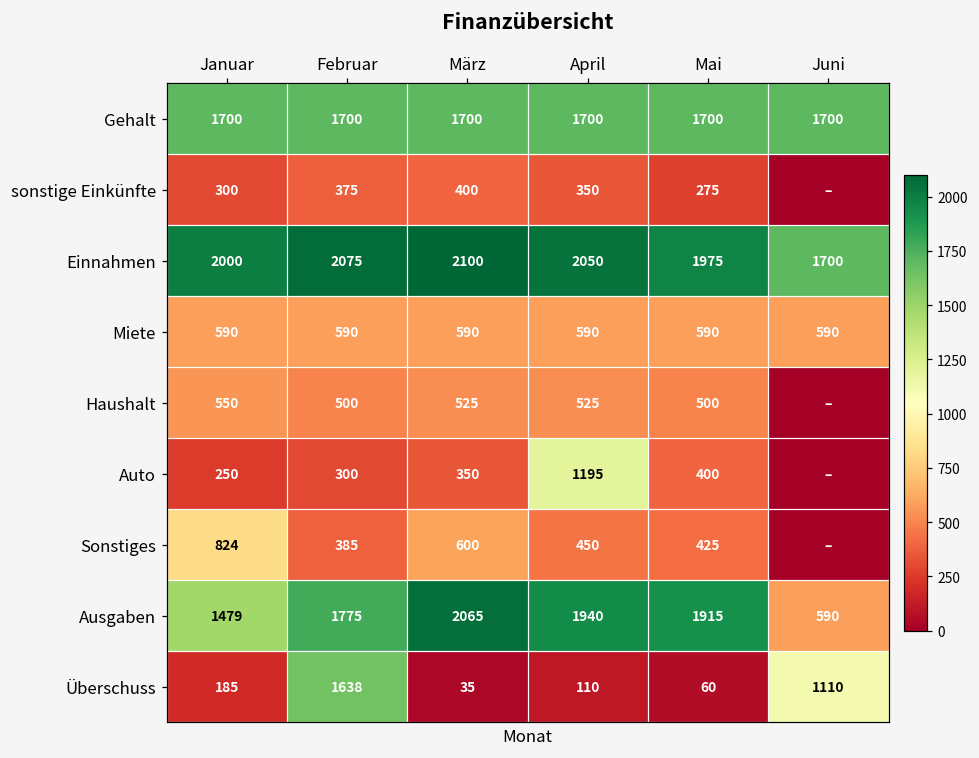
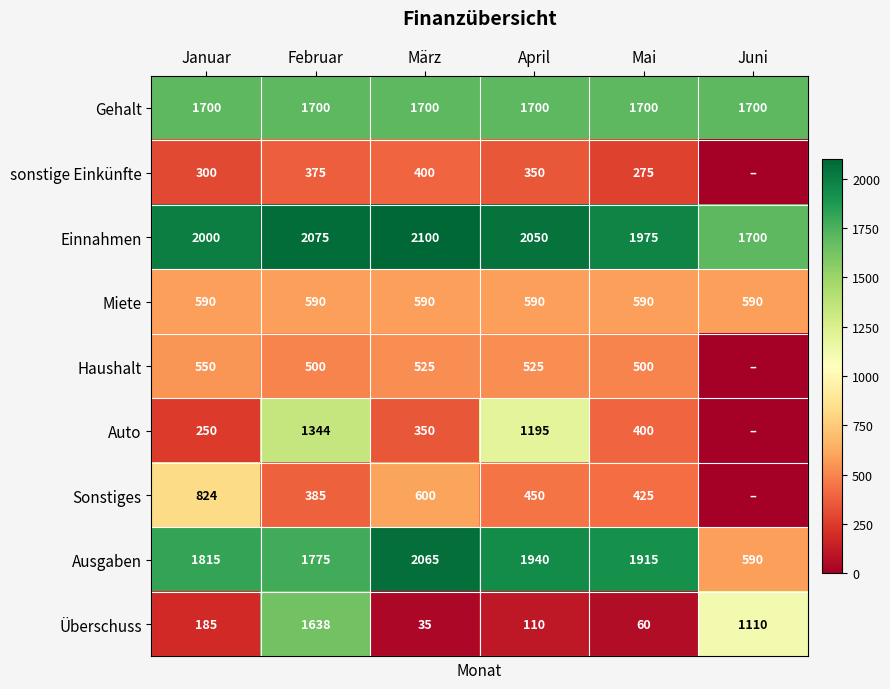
  {
    "Gehalt": {
      "Januar": 1700,
      "Februar": 1700,
      "März": 1700,
      "April": 1700,
      "Mai": 1700,
      "Juni": 1700
    },
    "sonstige Einkünfte": {
      "Januar": 300,
      "Februar": 375,
      "März": 400,
      "April": 350,
      "Mai": 275
    },
    "Einnahmen": {
      "Januar": 2000,
      "Februar": 2075,
      "März": 2100,
      "April": 2050,
      "Mai": 1975,
      "Juni": 1700
    },
    "Miete": {
      "Januar": 590,
      "Februar": 590,
      "März": 590,
      "April": 590,
      "Mai": 590,
      "Juni": 590
    },
    "Haushalt": {
      "Januar": 550,
      "Februar": 500,
      "März": 525,
      "April": 525,
      "Mai": 500
    },
    "Auto": {
      "Januar": 250,
-     "Februar": 300,
+     "Februar": 1344,
      "März": 350,
      "April": 1195,
      "Mai": 400
    },
    "Sonstiges": {
      "Januar": 824,
      "Februar": 385,
      "März": 600,
      "April": 450,
      "Mai": 425
    },
    "Ausgaben": {
-     "Januar": 1479,
+     "Januar": 1815,
      "Februar": 1775,
      "März": 2065,
      "April": 1940,
      "Mai": 1915,
      "Juni": 590
    },
    "Überschuss": {
      "Januar": 185,
      "Februar": 1638,
      "März": 35,
      "April": 110,
      "Mai": 60,
      "Juni": 1110
    }
  }
